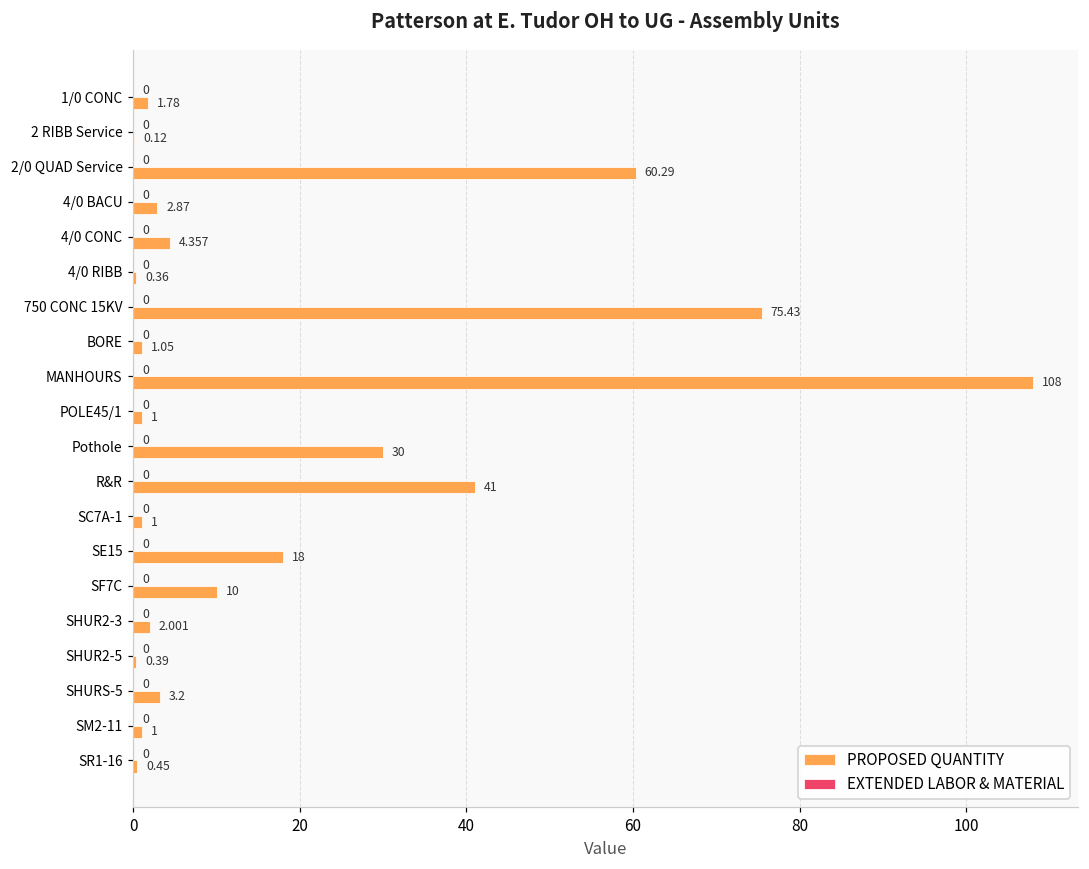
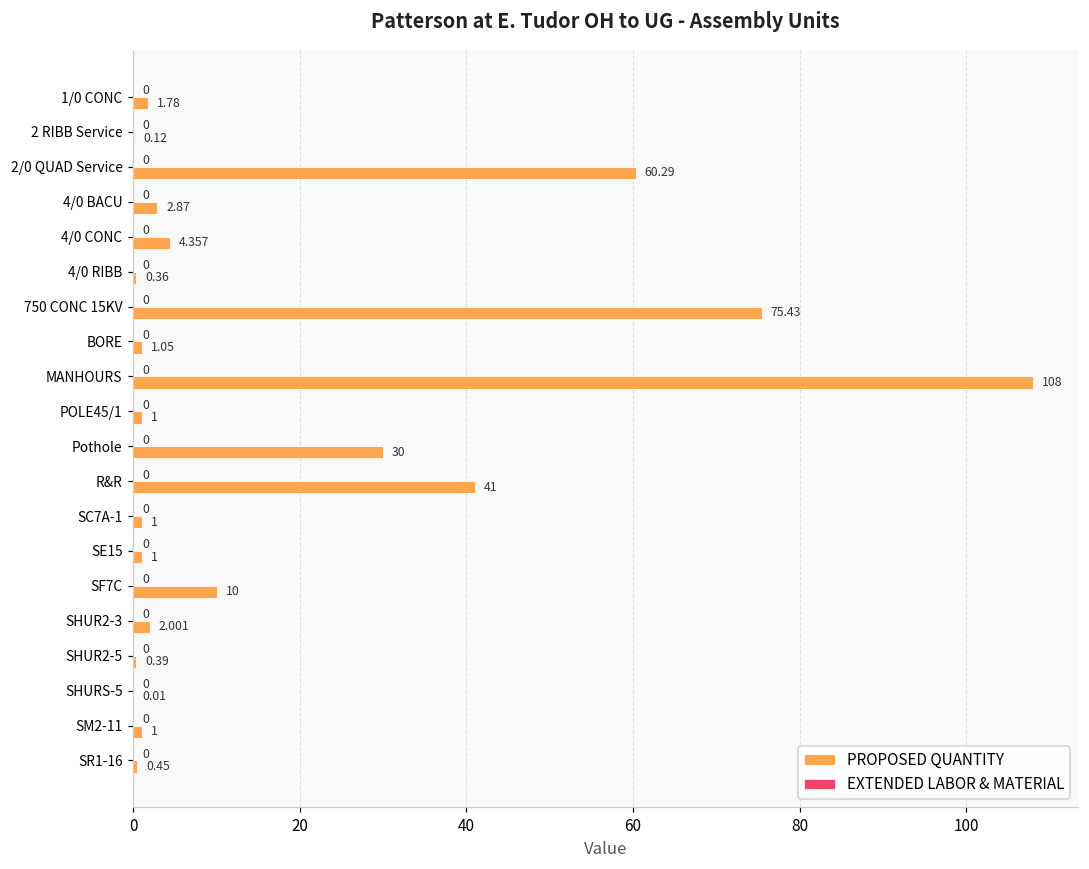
  {
    "PROPOSED QUANTITY": {
      "1/0 CONC": 1.78,
      "2 RIBB Service": 0.12,
      "2/0 QUAD Service": 60.29,
      "4/0 BACU": 2.87,
      "4/0 CONC": 4.357,
      "4/0 RIBB": 0,
      "750 CONC 15KV": 75.43,
      "BORE": 1.05,
      "MANHOURS": 108,
      "POLE45/1": 1,
      "Pothole": 30,
      "R&R": 41,
      "SC7A-1": 1,
-     "SE15": 18,
+     "SE15": 1,
      "SF7C": 10,
      "SHUR2-3": 2.001,
      "SHUR2-5": 0,
-     "SHURS-5": 3.2,
+     "SHURS-5": 0.01,
      "SM2-11": 1,
      "SR1-16": 0
    },
    "EXTENDED LABOR & MATERIAL": {
      "1/0 CONC": 0,
      "2 RIBB Service": 0,
      "2/0 QUAD Service": 0,
      "4/0 BACU": 0,
      "4/0 CONC": 0,
      "4/0 RIBB": 0,
      "750 CONC 15KV": 0,
      "BORE": 0,
      "MANHOURS": 0,
      "POLE45/1": 0,
      "Pothole": 0,
      "R&R": 0,
      "SC7A-1": 0,
      "SE15": 0,
      "SF7C": 0,
      "SHUR2-3": 0,
      "SHUR2-5": 0,
      "SHURS-5": 0,
      "SM2-11": 0,
      "SR1-16": 0
    }
  }
